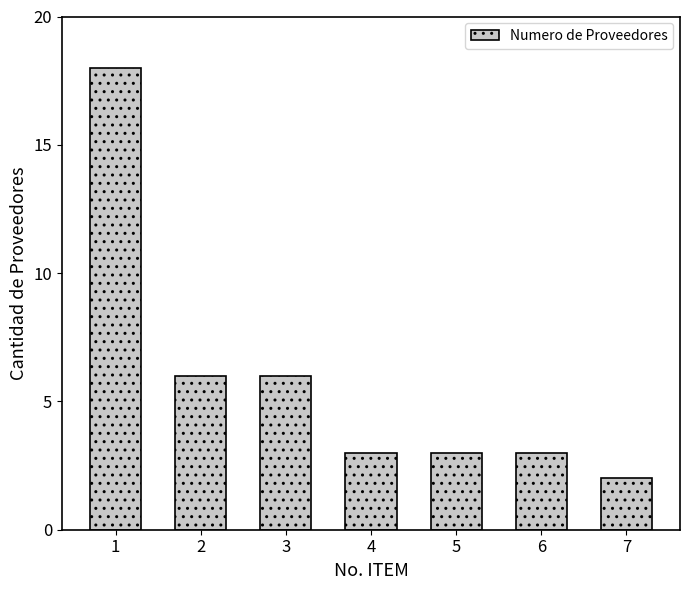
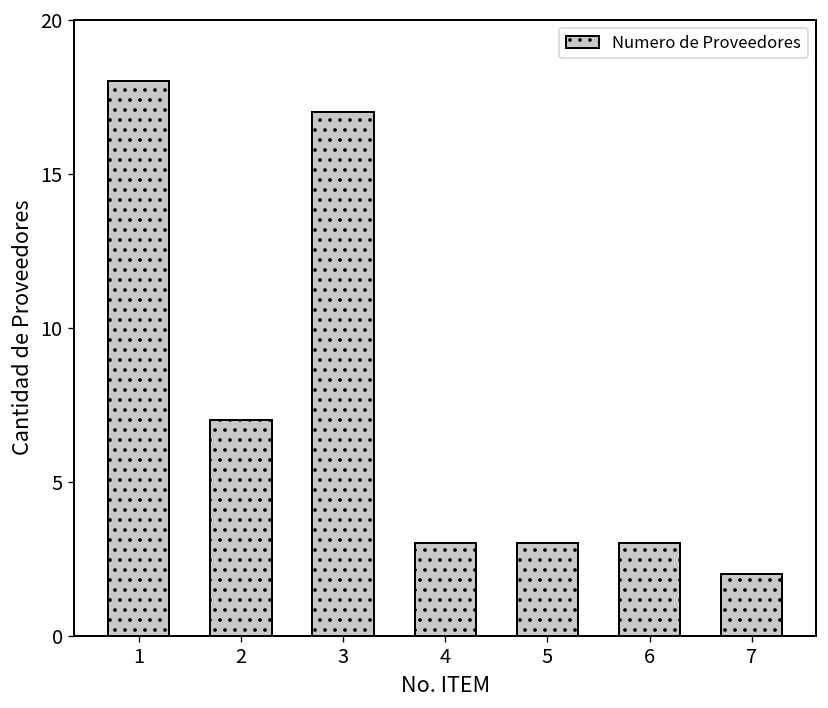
  {
    "1": 18,
-   "2": 6,
-   "3": 6,
+   "2": 7,
+   "3": 17,
    "4": 3,
    "5": 3,
    "6": 3,
    "7": 2
  }
